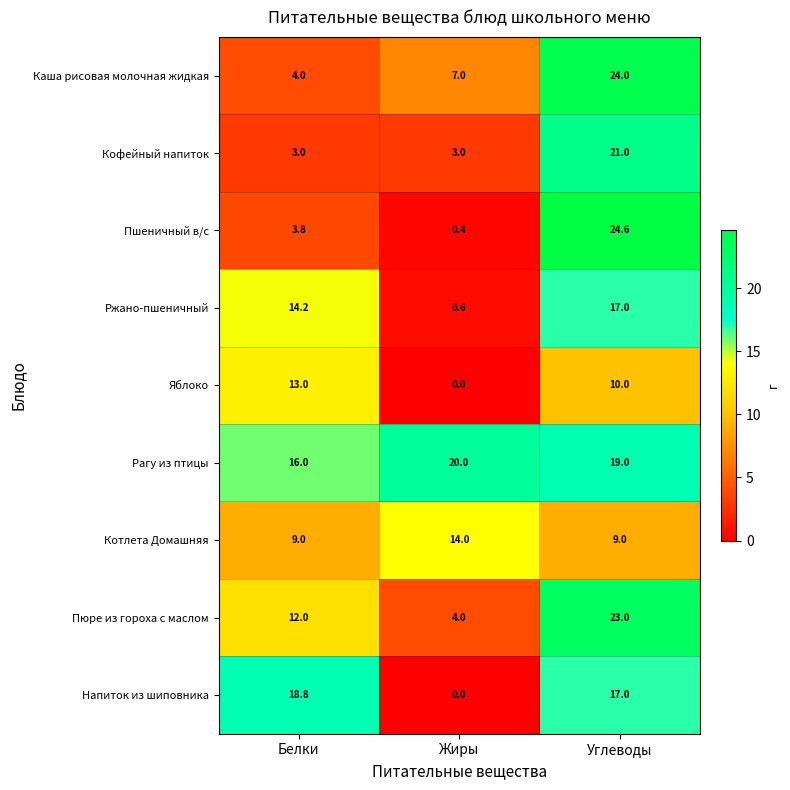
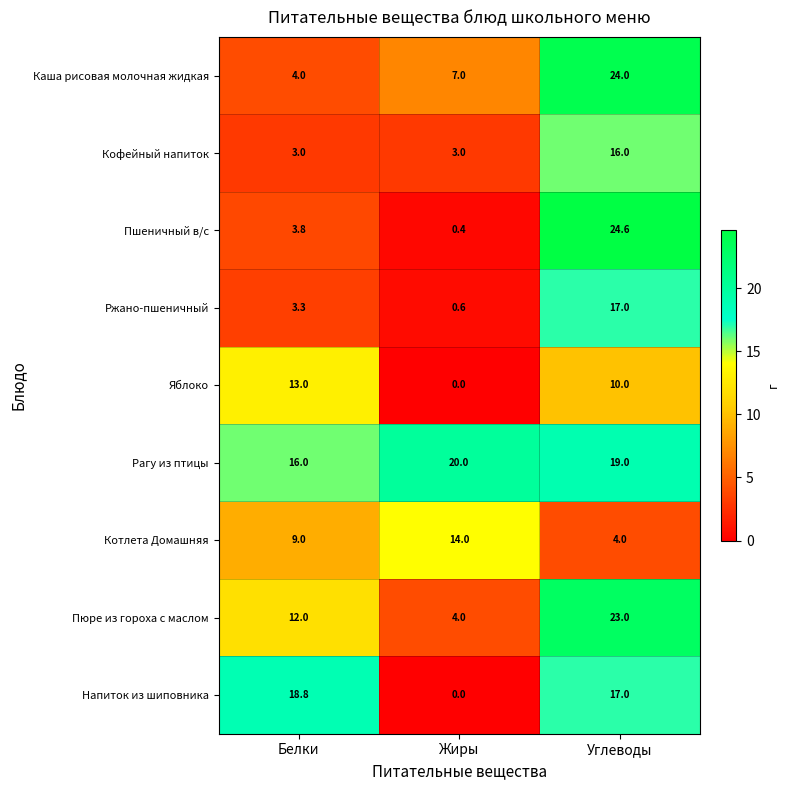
  {
    "Каша рисовая молочная жидкая": {
      "Белки": 4.0,
      "Жиры": 7.0,
      "Углеводы": 24.0
    },
    "Кофейный напиток": {
      "Белки": 3.0,
      "Жиры": 3.0,
-     "Углеводы": 21.0
+     "Углеводы": 16.0
    },
    "Пшеничный в/с": {
      "Белки": 3.8,
      "Жиры": 0.4,
      "Углеводы": 24.6
    },
    "Ржано-пшеничный": {
-     "Белки": 14.2,
+     "Белки": 3.3,
      "Жиры": 0.6,
      "Углеводы": 17.0
    },
    "Яблоко": {
      "Белки": 13.0,
      "Жиры": 0.0,
      "Углеводы": 10.0
    },
    "Рагу из птицы": {
      "Белки": 16.0,
      "Жиры": 20.0,
      "Углеводы": 19.0
    },
    "Котлета Домашняя": {
      "Белки": 9.0,
      "Жиры": 14.0,
-     "Углеводы": 9.0
+     "Углеводы": 4.0
    },
    "Пюре из гороха с маслом": {
      "Белки": 12.0,
      "Жиры": 4.0,
      "Углеводы": 23.0
    },
    "Напиток из шиповника": {
      "Белки": 18.8,
      "Жиры": 0.0,
      "Углеводы": 17.0
    }
  }
